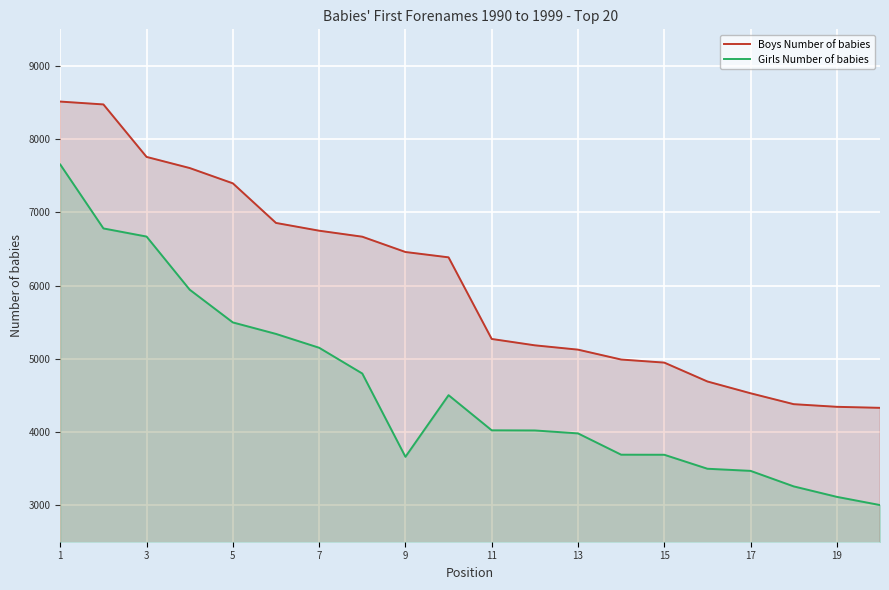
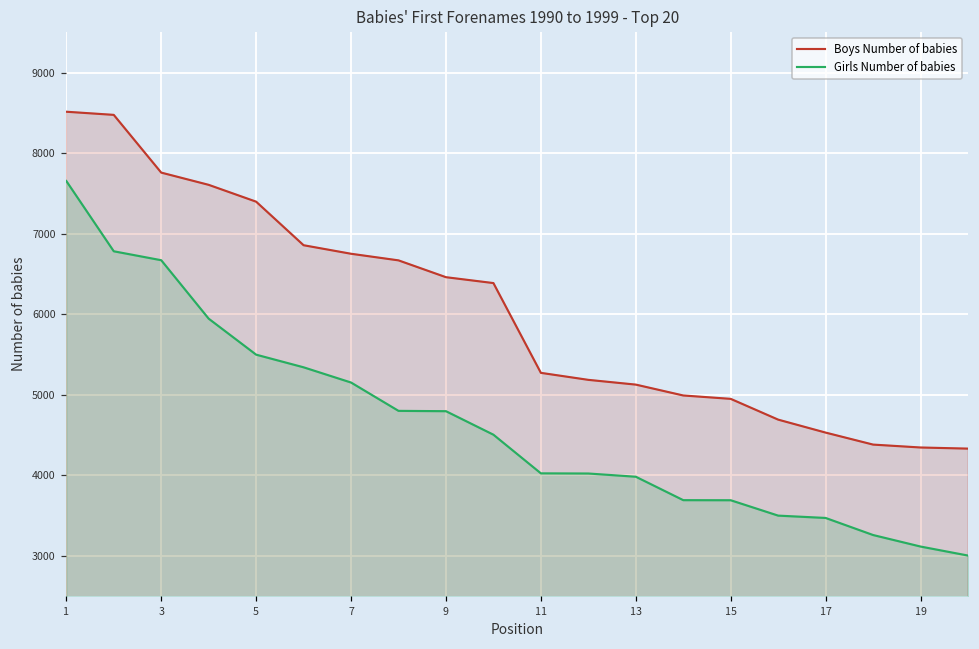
  {
    "Boys Number of babies": {
      "1": 8500,
      "3": 7800,
      "5": 7400,
      "7": 6700,
      "9": 6500,
      "11": 5300,
      "13": 5100,
      "15": 4900,
      "17": 4500,
      "19": 4300
    },
    "Girls Number of babies": {
      "1": 7700,
      "3": 6700,
      "5": 5500,
      "7": 5200,
-     "9": 3700,
+     "9": 4800,
      "11": 4000,
      "13": 4000,
      "15": 3700,
      "17": 3500,
      "19": 3100
    }
  }
